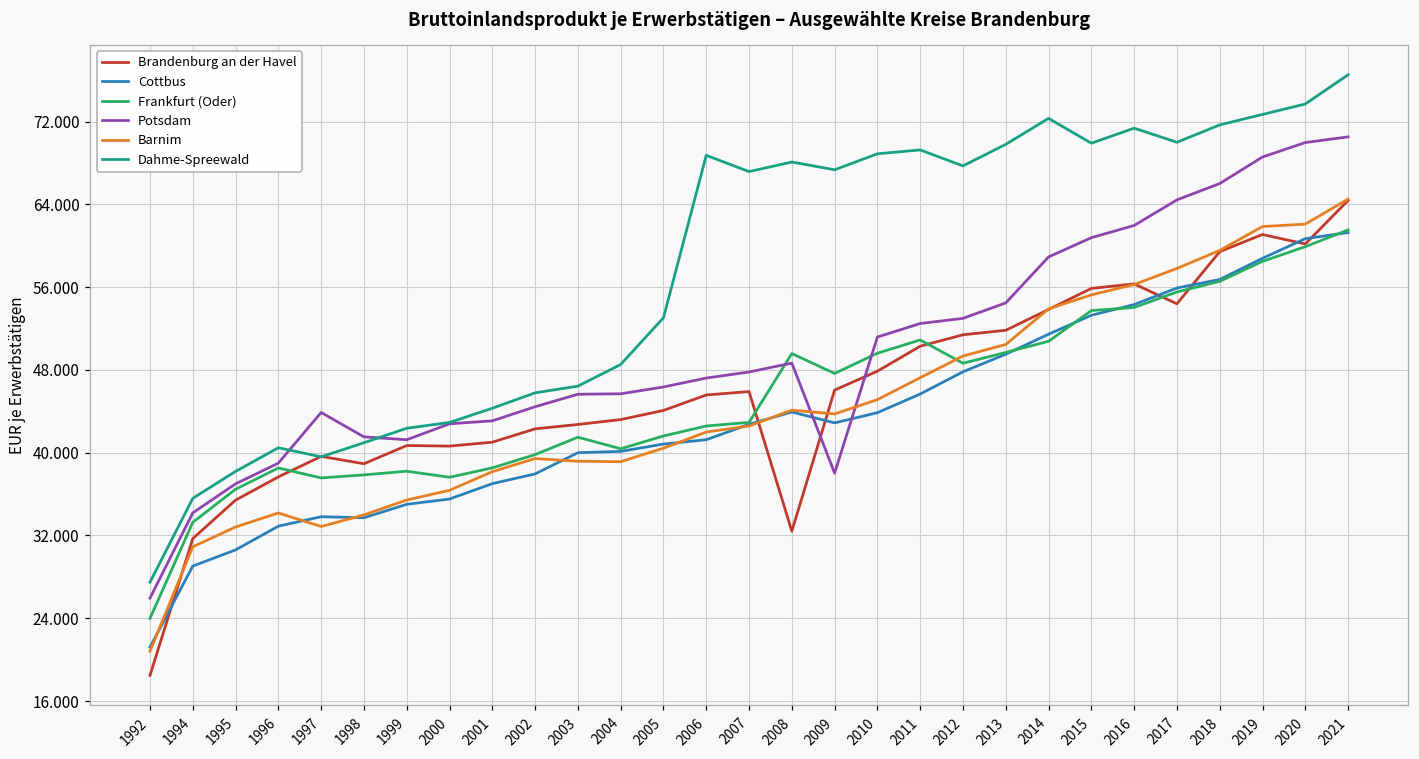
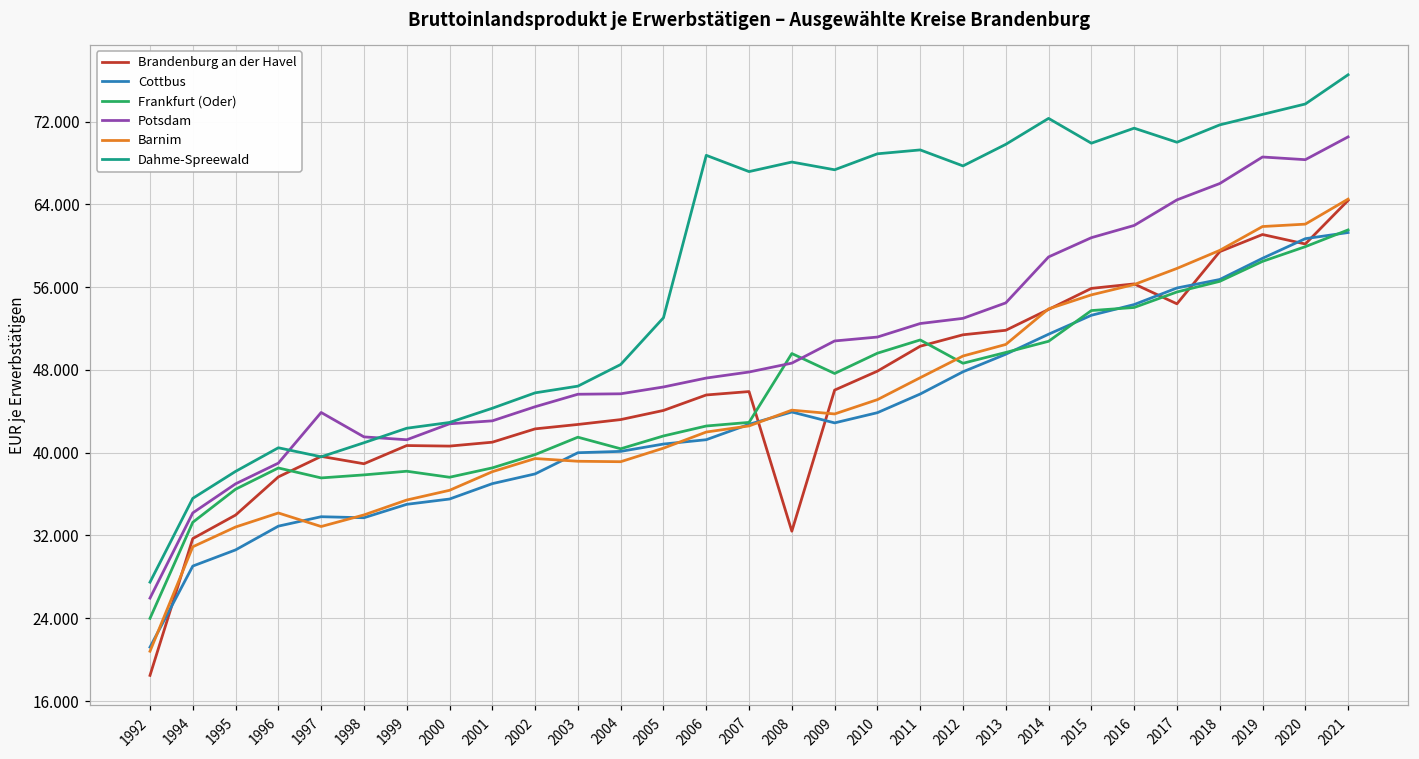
  {
    "Brandenburg an der Havel": {
      "1992": 18,
      "1994": 32,
-     "1995": 35,
+     "1995": 34,
      "1996": 38,
      "1998": 39,
      "1999": 41,
      "2000": 41,
      "2001": 41,
      "2002": 42,
      "2003": 43,
      "2004": 43,
      "2005": 44,
      "2006": 46,
      "2007": 46,
      "2008": 32,
      "2009": 46,
      "2010": 48,
      "2011": 50,
      "2012": 51,
      "2013": 52,
      "2015": 56,
      "2017": 54,
      "2019": 61
    },
    "Cottbus": {
      "1992": 21,
      "1994": 29,
      "1995": 31,
      "1996": 33,
      "1997": 34,
      "1998": 34,
      "1999": 35,
      "2000": 36,
      "2001": 37,
      "2002": 38,
      "2003": 40,
      "2005": 41,
      "2006": 41,
      "2009": 43,
      "2010": 44,
      "2011": 46,
      "2012": 48,
      "2014": 51,
      "2015": 53,
      "2016": 54,
      "2017": 56,
      "2019": 59,
      "2020": 61
    },
    "Potsdam": {
      "1992": 26,
      "1994": 34,
      "1995": 37,
      "1996": 39,
      "1997": 44,
      "1998": 42,
      "1999": 41,
      "2001": 43,
      "2002": 44,
      "2003": 46,
      "2004": 46,
      "2005": 46,
      "2006": 47,
      "2007": 48,
      "2008": 49,
-     "2009": 38,
+     "2009": 51,
      "2010": 51,
      "2011": 52,
      "2012": 53,
      "2013": 54,
      "2014": 59,
      "2015": 61,
      "2016": 62,
      "2017": 64,
      "2018": 66,
      "2019": 69,
-     "2020": 70,
+     "2020": 68,
      "2021": 71
    },
    "Barnim": {
      "1992": 21,
      "1994": 31,
      "1995": 33,
      "1996": 34,
      "1997": 33,
      "1998": 34,
      "1999": 35,
      "2000": 36,
      "2001": 38,
      "2002": 39,
      "2003": 39,
      "2004": 39,
      "2005": 40,
      "2006": 42,
      "2009": 44,
      "2010": 45,
      "2011": 47,
      "2012": 49,
      "2013": 50,
      "2015": 55,
      "2017": 58,
      "2019": 62,
      "2020": 62
    }
  }
